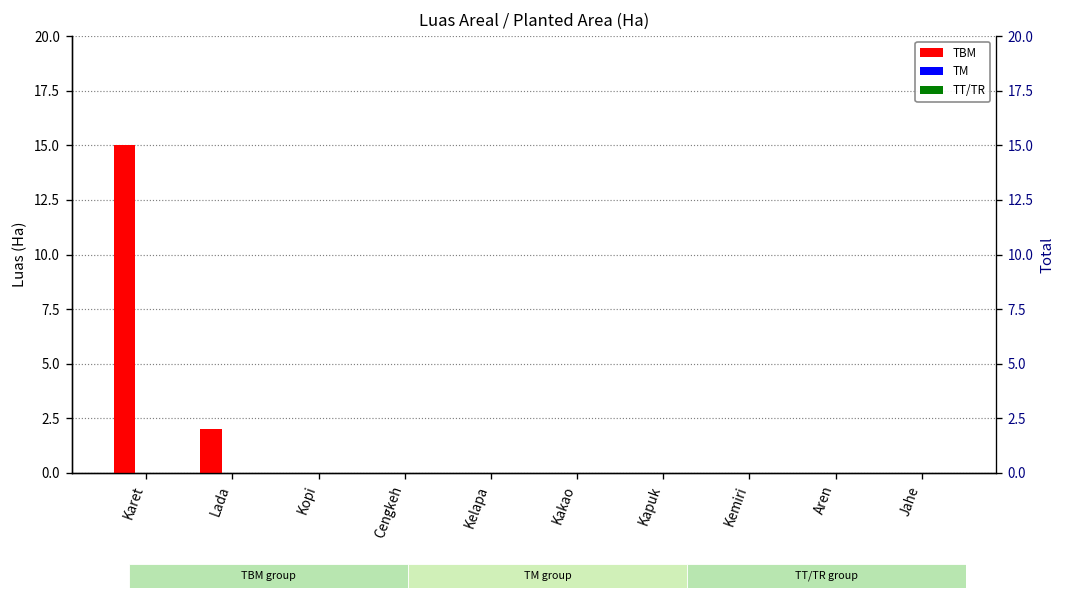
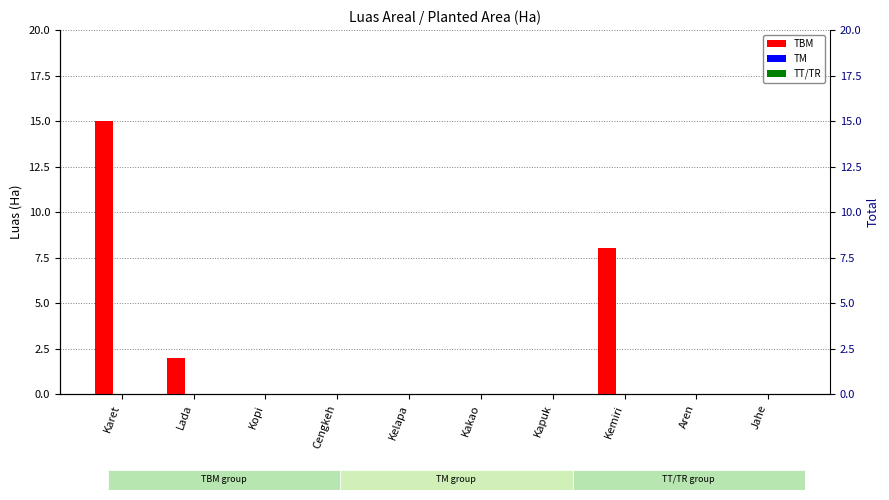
  {
    "TBM": {
      "Karet": 15,
      "Lada": 2,
      "Kopi": 0,
      "Cengkeh": 0,
      "Kelapa": 0,
      "Kakao": 0,
      "Kapuk": 0,
-     "Kemiri": 0,
+     "Kemiri": 8,
      "Aren": 0,
      "Jahe": 0
    },
    "TM": {
      "Karet": 0,
      "Lada": 0,
      "Kopi": 0,
      "Cengkeh": 0,
      "Kelapa": 0,
      "Kakao": 0,
      "Kapuk": 0,
      "Kemiri": 0,
      "Aren": 0,
      "Jahe": 0
    },
    "TT/TR": {
      "Karet": 0,
      "Lada": 0,
      "Kopi": 0,
      "Cengkeh": 0,
      "Kelapa": 0,
      "Kakao": 0,
      "Kapuk": 0,
      "Kemiri": 0,
      "Aren": 0,
      "Jahe": 0
    }
  }
